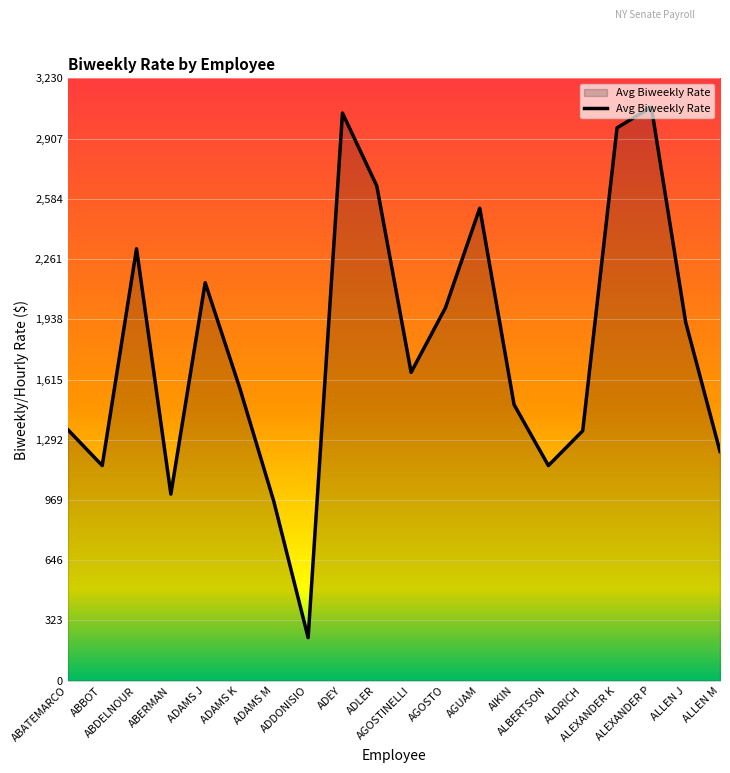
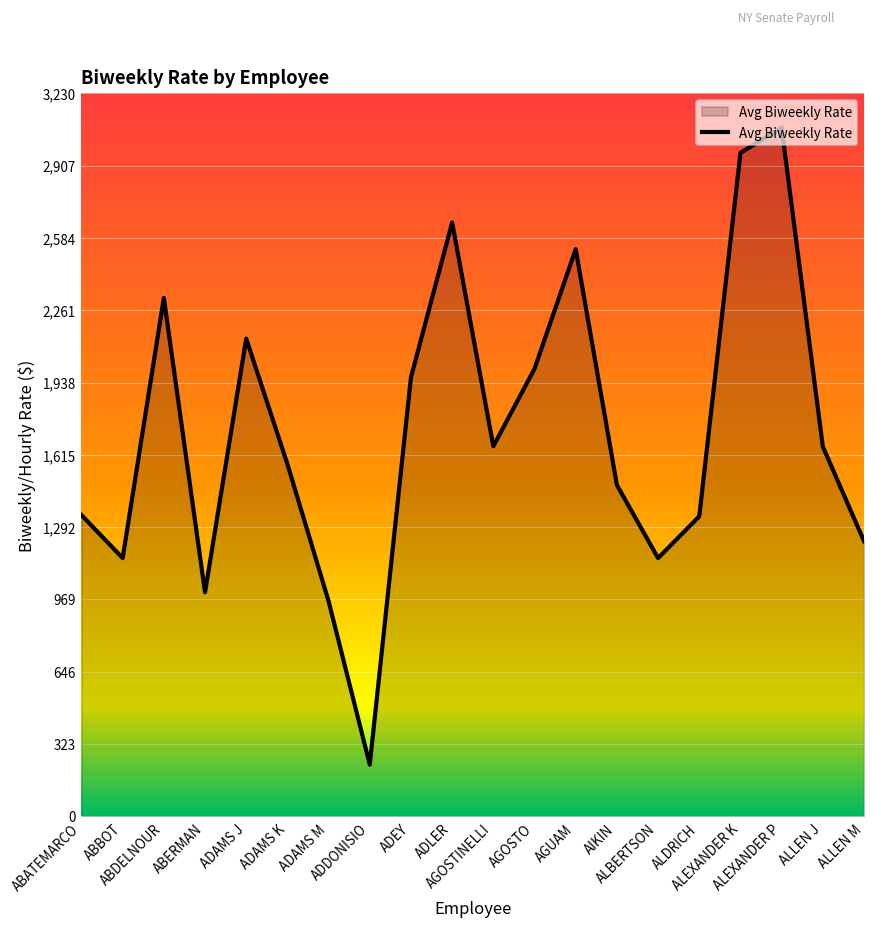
  {
    "ABATEMARCO": "1,350",
    "ABBOT": "1,150",
    "ABDELNOUR": "2,320",
    "ABERMAN": "1,000",
    "ADAMS J": "2,130",
    "ADAMS K": "1,570",
    "ADAMS M": "960",
    "ADDONISIO": "230",
-   "ADEY": "3,040",
+   "ADEY": "1,960",
    "ADLER": "2,650",
    "AGOSTINELLI": "1,650",
    "AGOSTO": "2,000",
    "AGUAM": "2,530",
    "AIKIN": "1,480",
    "ALBERTSON": "1,150",
    "ALDRICH": "1,340",
    "ALEXANDER K": "2,970",
-   "ALLEN J": "1,920",
+   "ALLEN J": "1,650",
    "ALLEN M": "1,230"
  }
